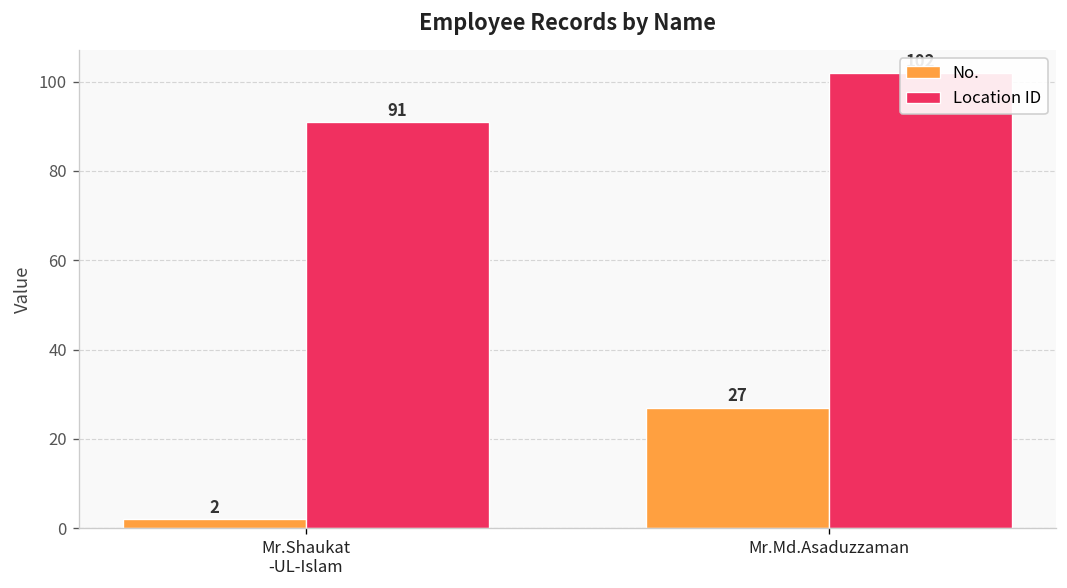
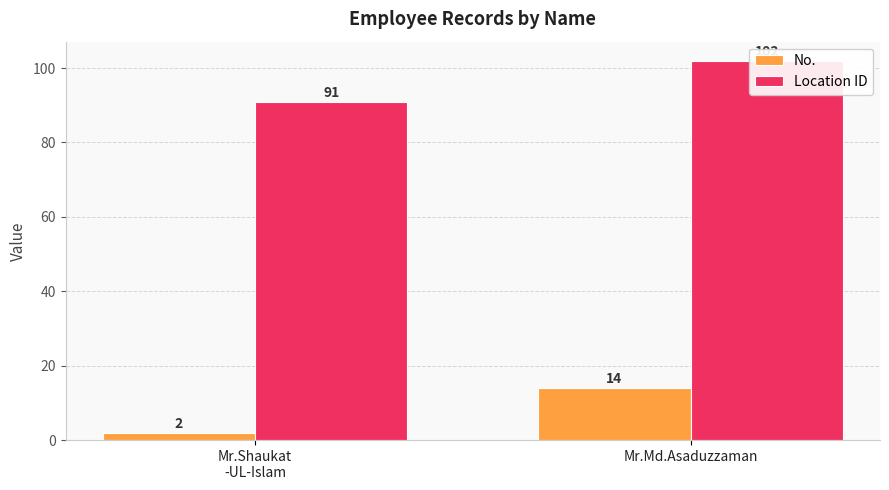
  {
    "No.": {
      "Mr.Shaukat -UL-Islam": 2,
-     "Mr.Md.Asaduzzaman": 27
+     "Mr.Md.Asaduzzaman": 14
    },
    "Location ID": {
      "Mr.Shaukat -UL-Islam": 91
    }
  }
